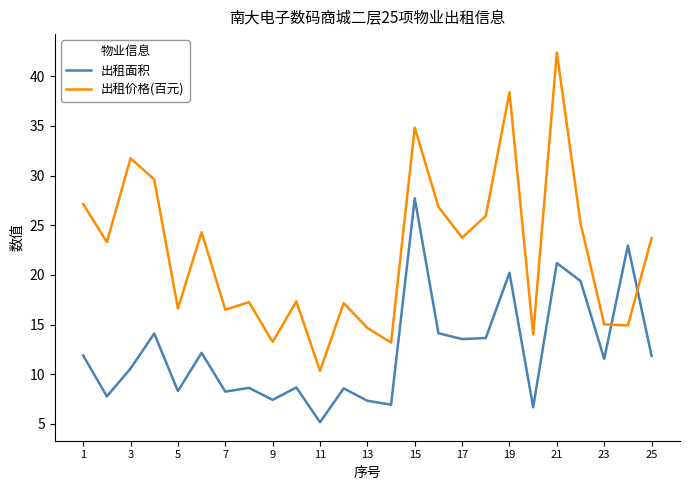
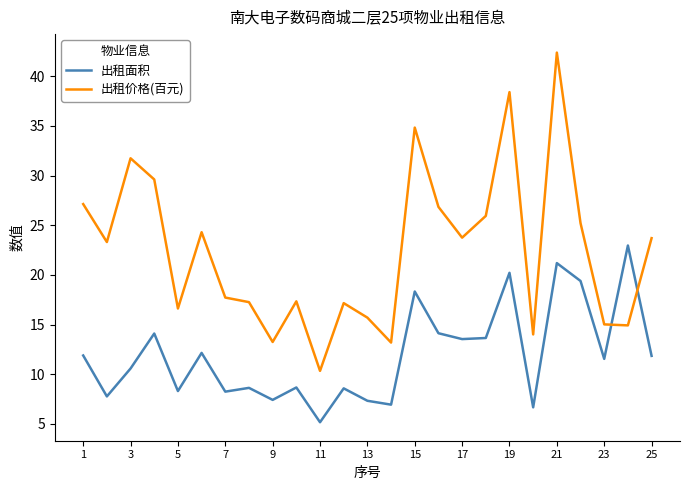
  {
    "出租面积": {
      "1": 12,
      "3": 11,
      "5": 8,
      "7": 8,
      "9": 7,
      "11": 5,
      "13": 7,
-     "15": 28,
+     "15": 18,
      "17": 14,
      "19": 20,
      "21": 21,
      "23": 12,
      "25": 12
    },
    "出租价格(百元)": {
      "1": 27,
      "3": 32,
      "5": 17,
-     "7": 17,
+     "7": 18,
      "9": 13,
      "11": 10,
-     "13": 15,
+     "13": 16,
      "15": 35,
      "17": 24,
      "19": 38,
      "21": 42,
      "23": 15,
      "25": 24
    }
  }
